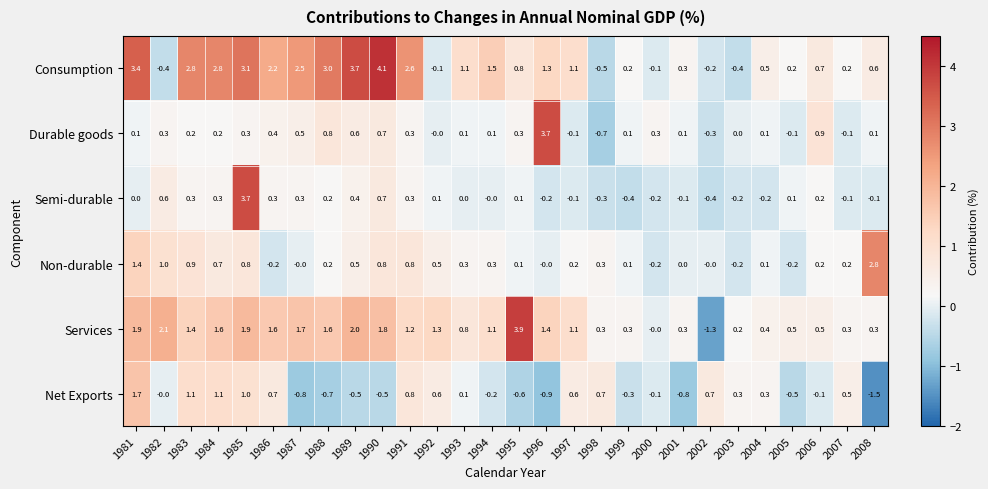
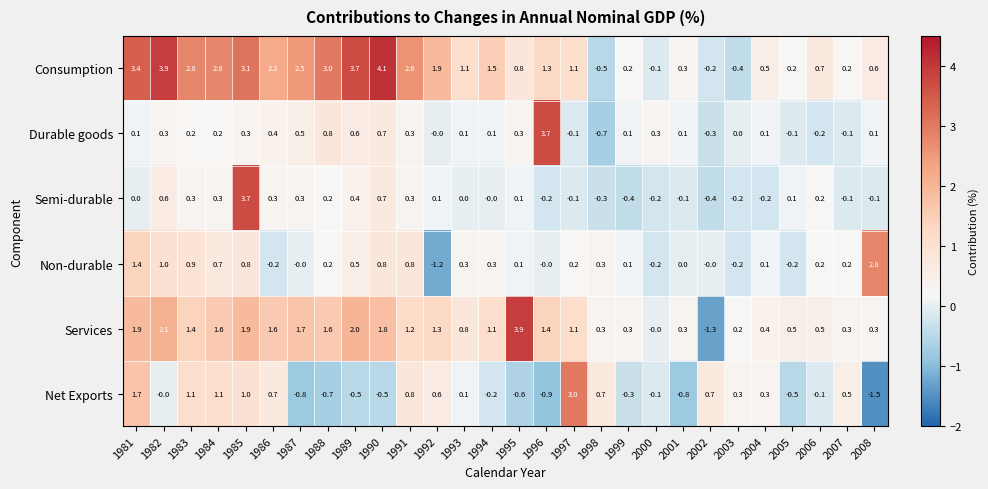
  {
    "Consumption": {
      "1981": 3.4,
-     "1982": -0.4,
+     "1982": 3.9,
      "1983": 2.8,
      "1984": 2.8,
      "1985": 3.1,
      "1986": 2.2,
      "1987": 2.5,
      "1988": 3.0,
      "1989": 3.7,
      "1990": 4.1,
      "1991": 2.6,
-     "1992": -0.1,
+     "1992": 1.9,
      "1993": 1.1,
      "1994": 1.5,
      "1995": 0.8,
      "1996": 1.3,
      "1997": 1.1,
      "1998": -0.5,
      "1999": 0.2,
      "2000": -0.1,
      "2001": 0.3,
      "2002": -0.2,
      "2003": -0.4,
      "2004": 0.5,
      "2005": 0.2,
      "2006": 0.7,
      "2007": 0.2,
      "2008": 0.6
    },
    "Durable goods": {
      "1981": 0.1,
      "1982": 0.3,
      "1983": 0.2,
      "1984": 0.2,
      "1985": 0.3,
      "1986": 0.4,
      "1987": 0.5,
      "1988": 0.8,
      "1989": 0.6,
      "1990": 0.7,
      "1991": 0.3,
      "1992": -0.0,
      "1993": 0.1,
      "1994": 0.1,
      "1995": 0.3,
      "1996": 3.7,
      "1997": -0.1,
      "1998": -0.7,
      "1999": 0.1,
      "2000": 0.3,
      "2001": 0.1,
      "2002": -0.3,
      "2003": 0.0,
      "2004": 0.1,
      "2005": -0.1,
-     "2006": 0.9,
+     "2006": -0.2,
      "2007": -0.1,
      "2008": 0.1
    },
    "Semi-durable": {
      "1981": 0.0,
      "1982": 0.6,
      "1983": 0.3,
      "1984": 0.3,
      "1985": 3.7,
      "1986": 0.3,
      "1987": 0.3,
      "1988": 0.2,
      "1989": 0.4,
      "1990": 0.7,
      "1991": 0.3,
      "1992": 0.1,
      "1993": 0.0,
      "1994": -0.0,
      "1995": 0.1,
      "1996": -0.2,
      "1997": -0.1,
      "1998": -0.3,
      "1999": -0.4,
      "2000": -0.2,
      "2001": -0.1,
      "2002": -0.4,
      "2003": -0.2,
      "2004": -0.2,
      "2005": 0.1,
      "2006": 0.2,
      "2007": -0.1,
      "2008": -0.1
    },
    "Non-durable": {
      "1981": 1.4,
      "1982": 1.0,
      "1983": 0.9,
      "1984": 0.7,
      "1985": 0.8,
      "1986": -0.2,
      "1987": -0.0,
      "1988": 0.2,
      "1989": 0.5,
      "1990": 0.8,
      "1991": 0.8,
-     "1992": 0.5,
+     "1992": -1.2,
      "1993": 0.3,
      "1994": 0.3,
      "1995": 0.1,
      "1996": -0.0,
      "1997": 0.2,
      "1998": 0.3,
      "1999": 0.1,
      "2000": -0.2,
      "2001": 0.0,
      "2002": -0.0,
      "2003": -0.2,
      "2004": 0.1,
      "2005": -0.2,
      "2006": 0.2,
      "2007": 0.2,
      "2008": 2.8
    },
    "Services": {
      "1981": 1.9,
      "1982": 2.1,
      "1983": 1.4,
      "1984": 1.6,
      "1985": 1.9,
      "1986": 1.6,
      "1987": 1.7,
      "1988": 1.6,
      "1989": 2.0,
      "1990": 1.8,
      "1991": 1.2,
      "1992": 1.3,
      "1993": 0.8,
      "1994": 1.1,
      "1995": 3.9,
      "1996": 1.4,
      "1997": 1.1,
      "1998": 0.3,
      "1999": 0.3,
      "2000": -0.0,
      "2001": 0.3,
      "2002": -1.3,
      "2003": 0.2,
      "2004": 0.4,
      "2005": 0.5,
      "2006": 0.5,
      "2007": 0.3,
      "2008": 0.3
    },
    "Net Exports": {
      "1981": 1.7,
      "1982": -0.0,
      "1983": 1.1,
      "1984": 1.1,
      "1985": 1.0,
      "1986": 0.7,
      "1987": -0.8,
      "1988": -0.7,
      "1989": -0.5,
      "1990": -0.5,
      "1991": 0.8,
      "1992": 0.6,
      "1993": 0.1,
      "1994": -0.2,
      "1995": -0.6,
      "1996": -0.9,
-     "1997": 0.6,
+     "1997": 3.0,
      "1998": 0.7,
      "1999": -0.3,
      "2000": -0.1,
      "2001": -0.8,
      "2002": 0.7,
      "2003": 0.3,
      "2004": 0.3,
      "2005": -0.5,
      "2006": -0.1,
      "2007": 0.5,
      "2008": -1.5
    }
  }
